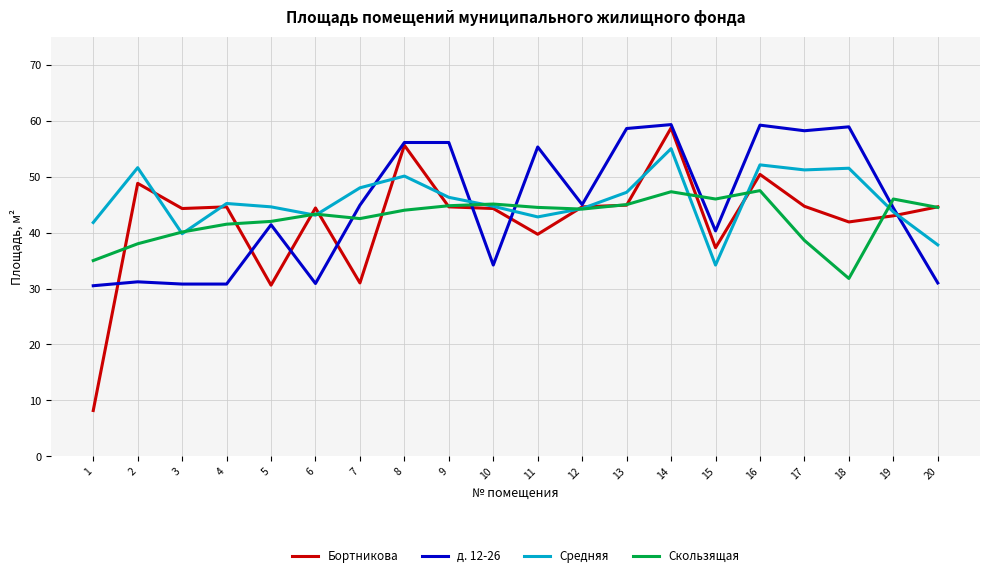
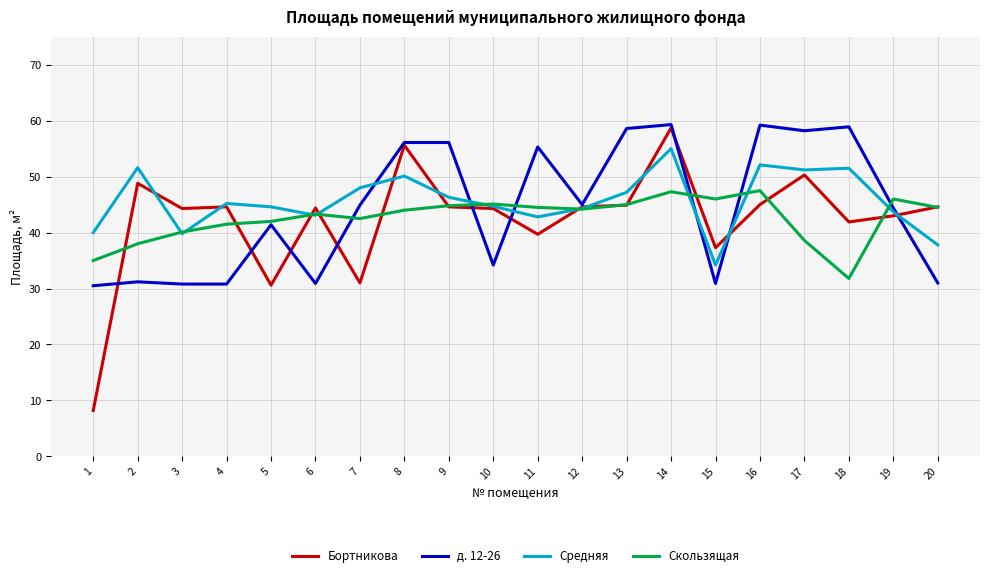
  {
    "Бортникова": {
      "1": 8,
      "2": 49,
      "3": 44,
      "4": 45,
      "5": 31,
      "6": 44,
      "7": 31,
      "8": 56,
      "11": 40,
      "14": 59,
      "15": 37,
-     "16": 50,
-     "17": 45,
+     "16": 45,
+     "17": 50,
      "18": 42,
      "19": 43
    },
    "д. 12-26": {
      "1": 31,
      "2": 31,
      "3": 31,
      "4": 31,
      "5": 41,
      "6": 31,
      "7": 45,
      "8": 56,
      "9": 56,
      "10": 34,
      "11": 55,
      "13": 59,
      "14": 59,
-     "15": 40,
+     "15": 31,
      "16": 59,
      "17": 58,
      "18": 59,
      "19": 44,
      "20": 31
    },
    "Средняя": {
-     "1": 42,
+     "1": 40,
      "2": 52,
      "4": 45,
      "5": 45,
      "7": 48,
      "8": 50,
      "9": 46,
      "11": 43,
      "13": 47,
      "14": 55,
      "15": 34,
      "16": 52,
      "17": 51,
      "18": 52,
      "19": 44,
      "20": 38
    },
    "Скользящая": {
      "1": 35,
      "2": 38,
      "4": 42,
      "5": 42,
      "7": 43,
      "8": 44,
      "11": 45,
      "14": 47,
      "15": 46,
      "16": 48,
      "17": 39,
      "18": 32,
      "19": 46
    }
  }
